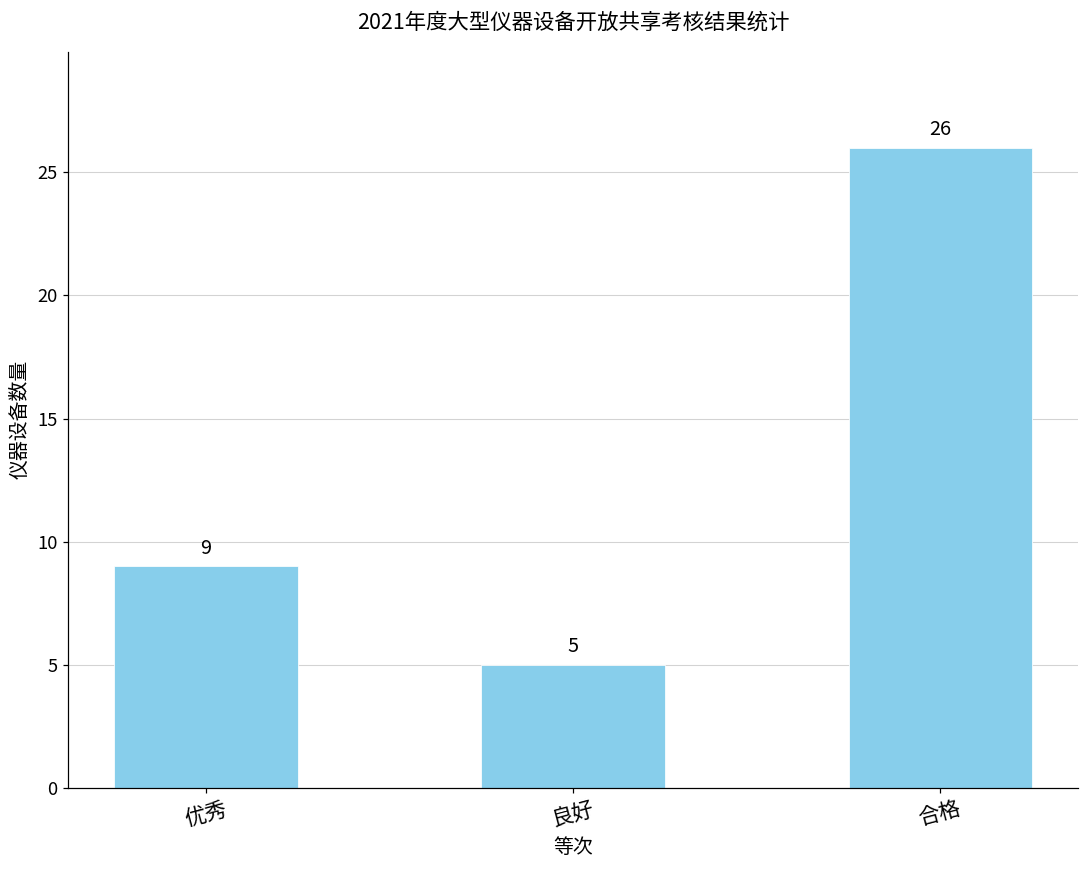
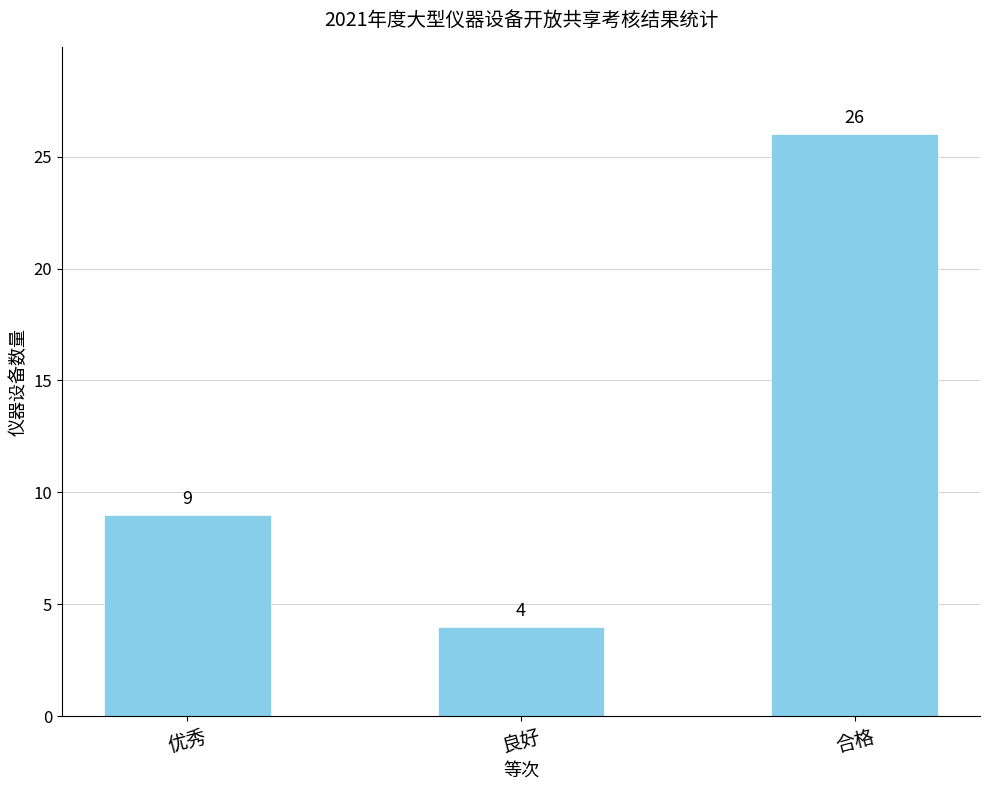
  {
    "优秀": 9,
-   "良好": 5,
+   "良好": 4,
    "合格": 26
  }
